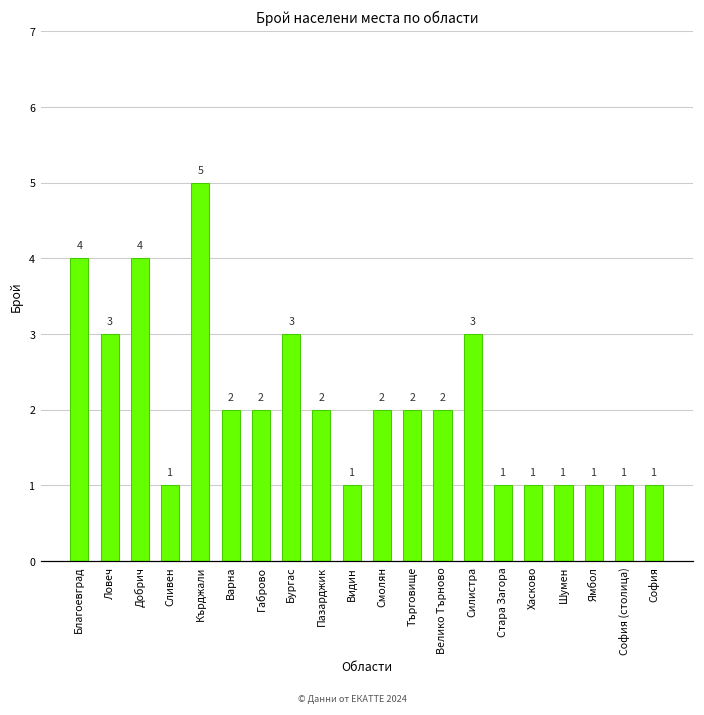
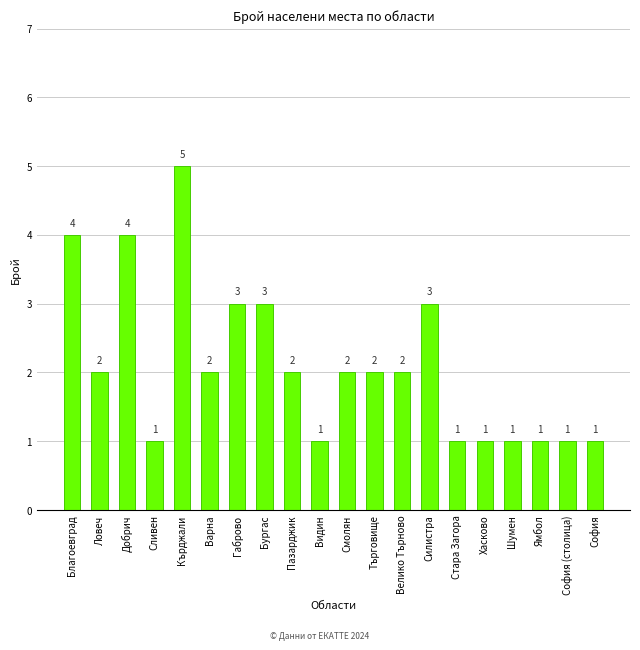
  {
    "Благоевград": 4,
-   "Ловеч": 3,
+   "Ловеч": 2,
    "Добрич": 4,
    "Сливен": 1,
    "Кърджали": 5,
    "Варна": 2,
-   "Габрово": 2,
+   "Габрово": 3,
    "Бургас": 3,
    "Пазарджик": 2,
    "Видин": 1,
    "Смолян": 2,
    "Търговище": 2,
    "Велико Търново": 2,
    "Силистра": 3,
    "Стара Загора": 1,
    "Хасково": 1,
    "Шумен": 1,
    "Ямбол": 1,
    "София (столица)": 1,
    "София": 1
  }
